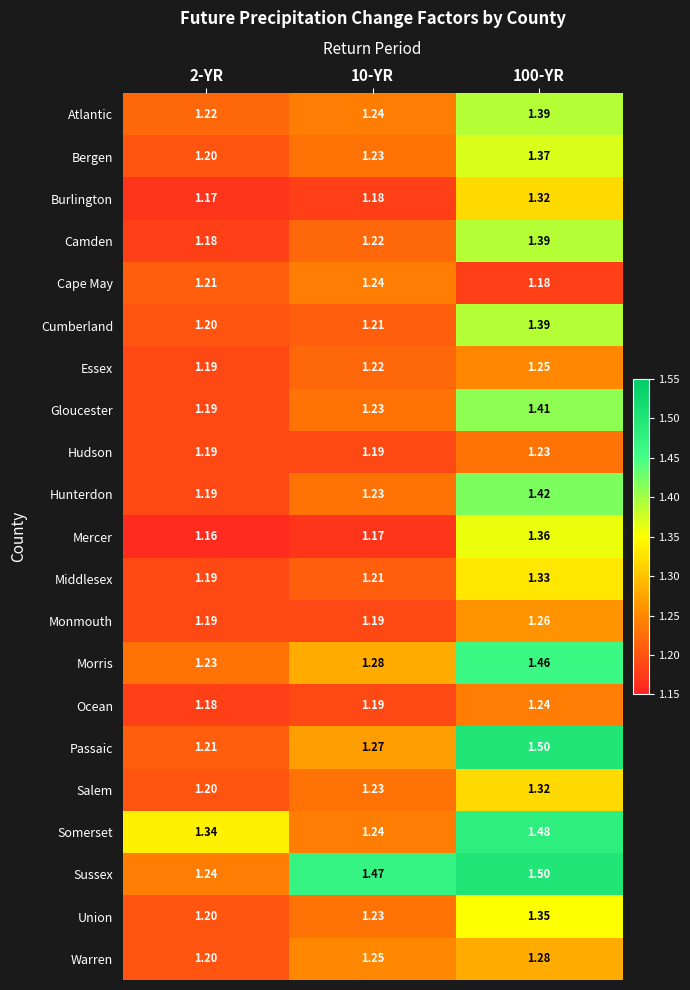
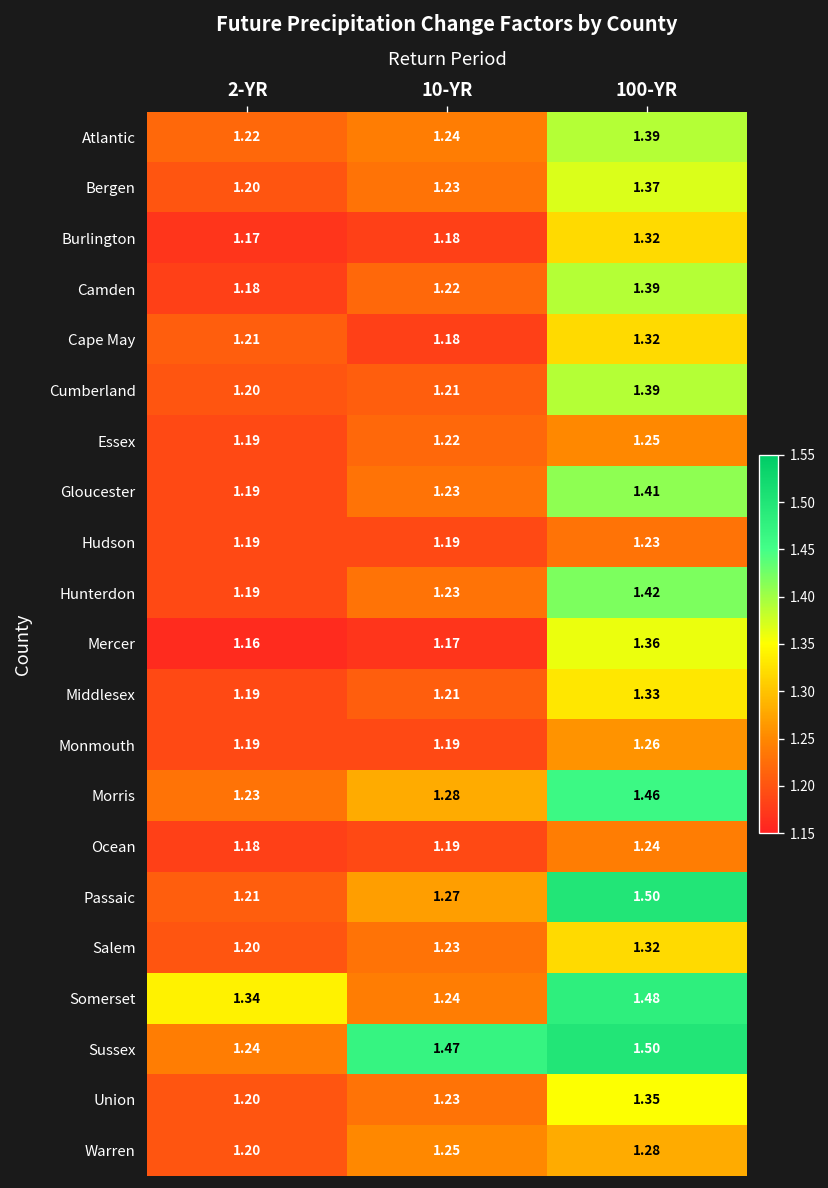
  {
    "Atlantic": {
      "2-YR": 1.22,
      "10-YR": 1.24,
      "100-YR": 1.39
    },
    "Bergen": {
      "2-YR": 1.20,
      "10-YR": 1.23,
      "100-YR": 1.37
    },
    "Burlington": {
      "2-YR": 1.17,
      "10-YR": 1.18,
      "100-YR": 1.32
    },
    "Camden": {
      "2-YR": 1.18,
      "10-YR": 1.22,
      "100-YR": 1.39
    },
    "Cape May": {
      "2-YR": 1.21,
-     "10-YR": 1.24,
-     "100-YR": 1.18
+     "10-YR": 1.18,
+     "100-YR": 1.32
    },
    "Cumberland": {
      "2-YR": 1.20,
      "10-YR": 1.21,
      "100-YR": 1.39
    },
    "Essex": {
      "2-YR": 1.19,
      "10-YR": 1.22,
      "100-YR": 1.25
    },
    "Gloucester": {
      "2-YR": 1.19,
      "10-YR": 1.23,
      "100-YR": 1.41
    },
    "Hudson": {
      "2-YR": 1.19,
      "10-YR": 1.19,
      "100-YR": 1.23
    },
    "Hunterdon": {
      "2-YR": 1.19,
      "10-YR": 1.23,
      "100-YR": 1.42
    },
    "Mercer": {
      "2-YR": 1.16,
      "10-YR": 1.17,
      "100-YR": 1.36
    },
    "Middlesex": {
      "2-YR": 1.19,
      "10-YR": 1.21,
      "100-YR": 1.33
    },
    "Monmouth": {
      "2-YR": 1.19,
      "10-YR": 1.19,
      "100-YR": 1.26
    },
    "Morris": {
      "2-YR": 1.23,
      "10-YR": 1.28,
      "100-YR": 1.46
    },
    "Ocean": {
      "2-YR": 1.18,
      "10-YR": 1.19,
      "100-YR": 1.24
    },
    "Passaic": {
      "2-YR": 1.21,
      "10-YR": 1.27,
      "100-YR": 1.50
    },
    "Salem": {
      "2-YR": 1.20,
      "10-YR": 1.23,
      "100-YR": 1.32
    },
    "Somerset": {
      "2-YR": 1.34,
      "10-YR": 1.24,
      "100-YR": 1.48
    },
    "Sussex": {
      "2-YR": 1.24,
      "10-YR": 1.47,
      "100-YR": 1.50
    },
    "Union": {
      "2-YR": 1.20,
      "10-YR": 1.23,
      "100-YR": 1.35
    },
    "Warren": {
      "2-YR": 1.20,
      "10-YR": 1.25,
      "100-YR": 1.28
    }
  }
